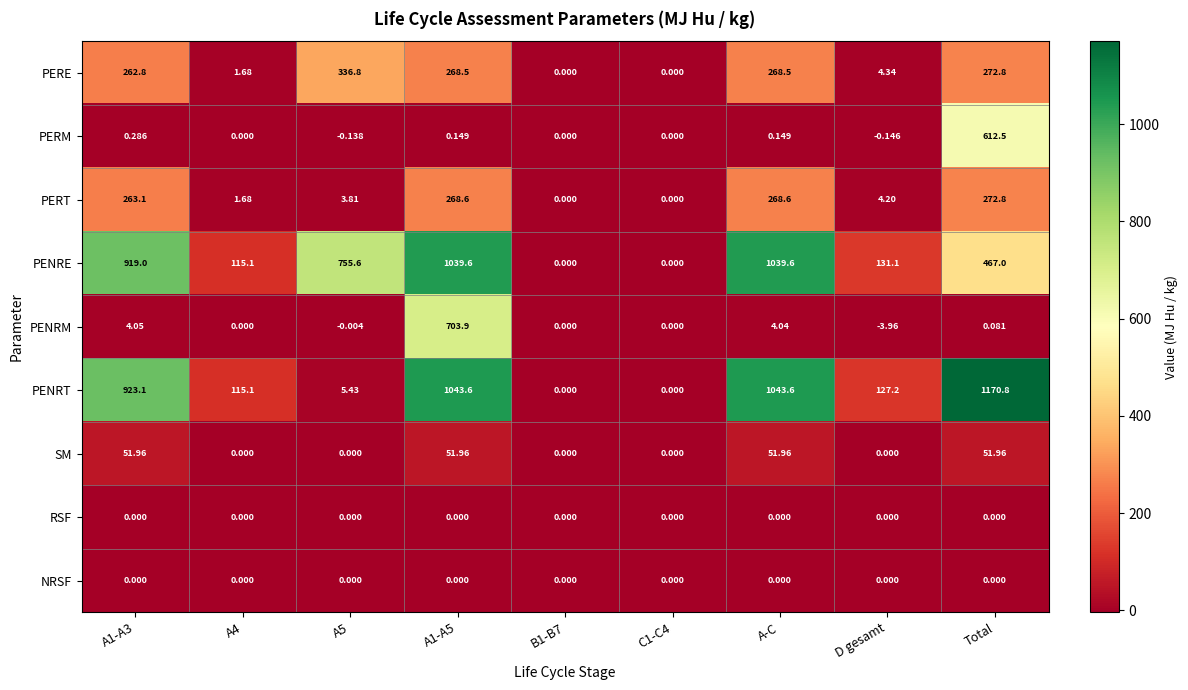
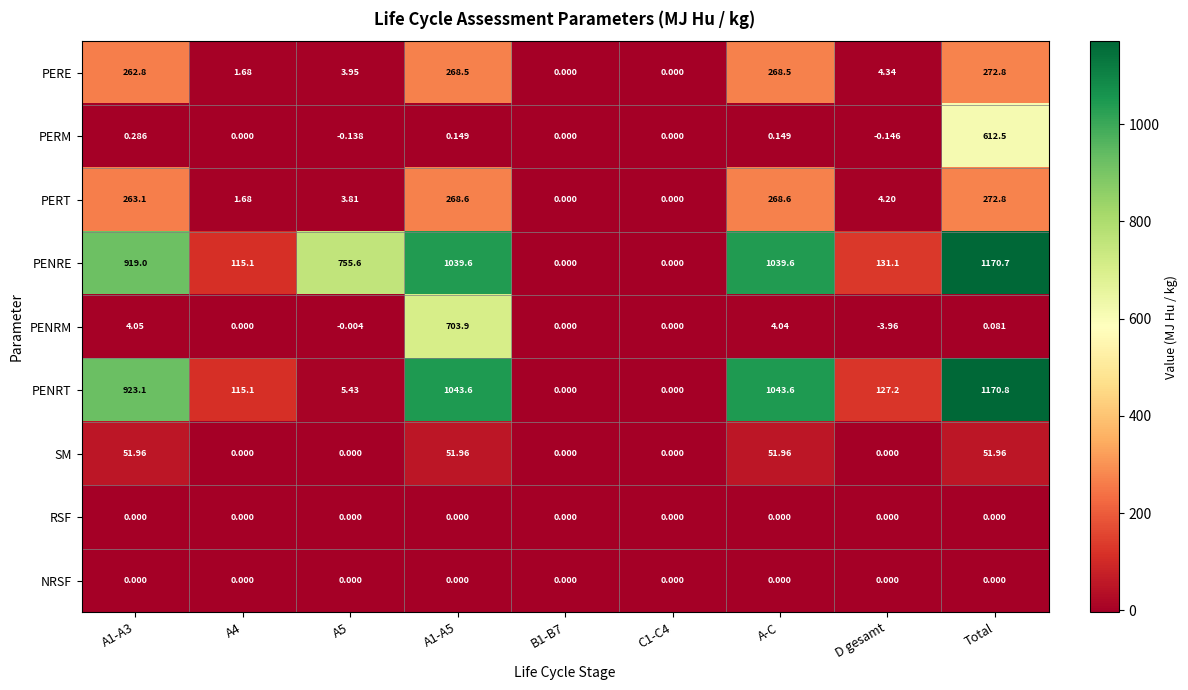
  {
    "PERE": {
      "A1-A3": 262.8,
      "A4": 1.68,
-     "A5": 336.8,
+     "A5": 3.95,
      "A1-A5": 268.5,
      "B1-B7": 0.000,
      "C1-C4": 0.000,
      "A-C": 268.5,
      "D gesamt": 4.34,
      "Total": 272.8
    },
    "PERM": {
      "A1-A3": 0.286,
      "A4": 0.000,
      "A5": -0.138,
      "A1-A5": 0.149,
      "B1-B7": 0.000,
      "C1-C4": 0.000,
      "A-C": 0.149,
      "D gesamt": -0.146,
      "Total": 612.5
    },
    "PERT": {
      "A1-A3": 263.1,
      "A4": 1.68,
      "A5": 3.81,
      "A1-A5": 268.6,
      "B1-B7": 0.000,
      "C1-C4": 0.000,
      "A-C": 268.6,
      "D gesamt": 4.20,
      "Total": 272.8
    },
    "PENRE": {
      "A1-A3": 919.0,
      "A4": 115.1,
      "A5": 755.6,
      "A1-A5": 1039.6,
      "B1-B7": 0.000,
      "C1-C4": 0.000,
      "A-C": 1039.6,
      "D gesamt": 131.1,
-     "Total": 467.0
+     "Total": 1170.7
    },
    "PENRM": {
      "A1-A3": 4.05,
      "A4": 0.000,
      "A5": -0.004,
      "A1-A5": 703.9,
      "B1-B7": 0.000,
      "C1-C4": 0.000,
      "A-C": 4.04,
      "D gesamt": -3.96,
      "Total": 0.081
    },
    "PENRT": {
      "A1-A3": 923.1,
      "A4": 115.1,
      "A5": 5.43,
      "A1-A5": 1043.6,
      "B1-B7": 0.000,
      "C1-C4": 0.000,
      "A-C": 1043.6,
      "D gesamt": 127.2,
      "Total": 1170.8
    },
    "SM": {
      "A1-A3": 51.96,
      "A4": 0.000,
      "A5": 0.000,
      "A1-A5": 51.96,
      "B1-B7": 0.000,
      "C1-C4": 0.000,
      "A-C": 51.96,
      "D gesamt": 0.000,
      "Total": 51.96
    },
    "RSF": {
      "A1-A3": 0.000,
      "A4": 0.000,
      "A5": 0.000,
      "A1-A5": 0.000,
      "B1-B7": 0.000,
      "C1-C4": 0.000,
      "A-C": 0.000,
      "D gesamt": 0.000,
      "Total": 0.000
    },
    "NRSF": {
      "A1-A3": 0.000,
      "A4": 0.000,
      "A5": 0.000,
      "A1-A5": 0.000,
      "B1-B7": 0.000,
      "C1-C4": 0.000,
      "A-C": 0.000,
      "D gesamt": 0.000,
      "Total": 0.000
    }
  }
